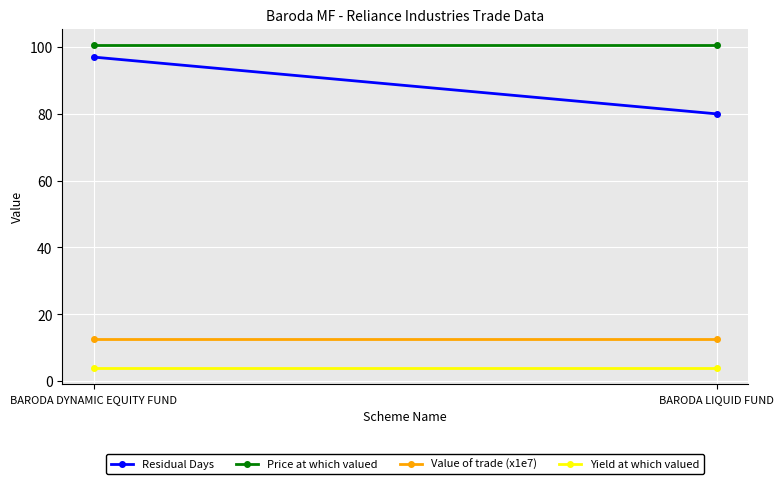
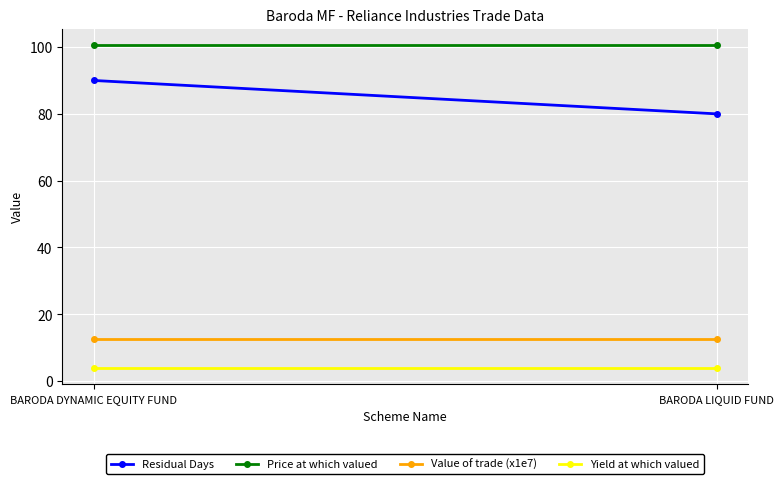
  {
    "Residual Days": {
-     "BARODA DYNAMIC EQUITY FUND": 97,
+     "BARODA DYNAMIC EQUITY FUND": 90,
      "BARODA LIQUID FUND": 80
    },
    "Price at which valued": {
      "BARODA DYNAMIC EQUITY FUND": 101,
      "BARODA LIQUID FUND": 101
    },
    "Value of trade (x1e7)": {
      "BARODA DYNAMIC EQUITY FUND": 13,
      "BARODA LIQUID FUND": 13
    },
    "Yield at which valued": {
      "BARODA DYNAMIC EQUITY FUND": 4,
      "BARODA LIQUID FUND": 4
    }
  }
